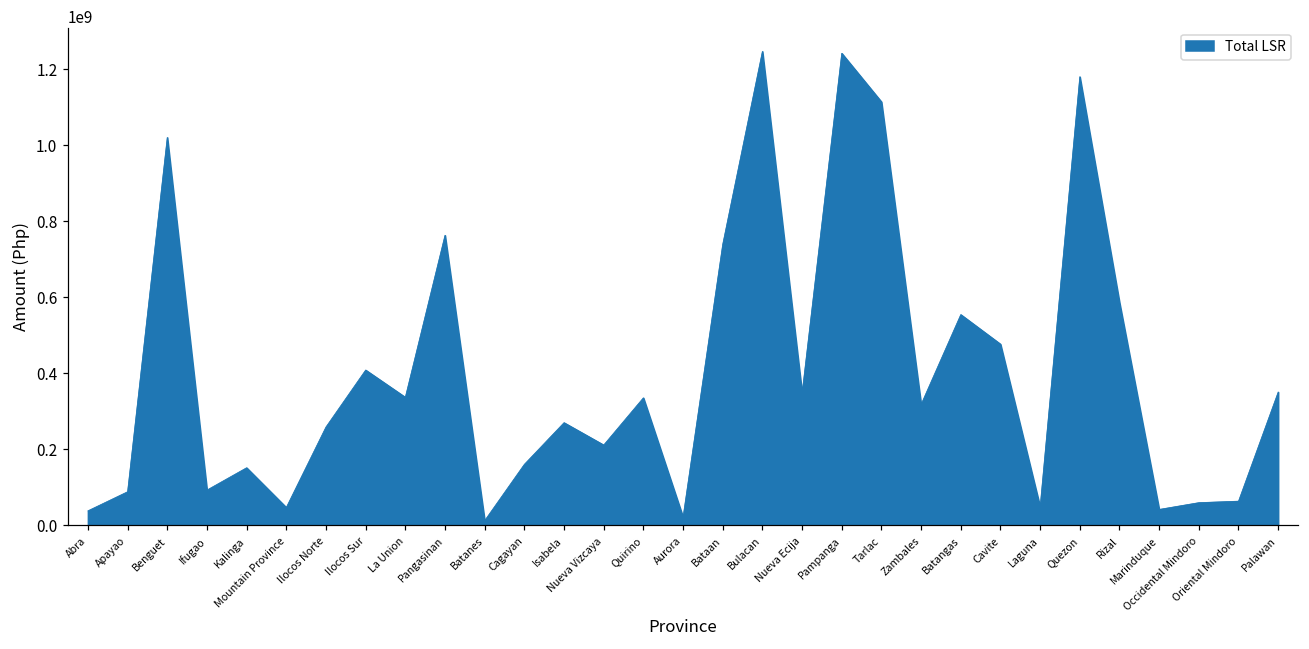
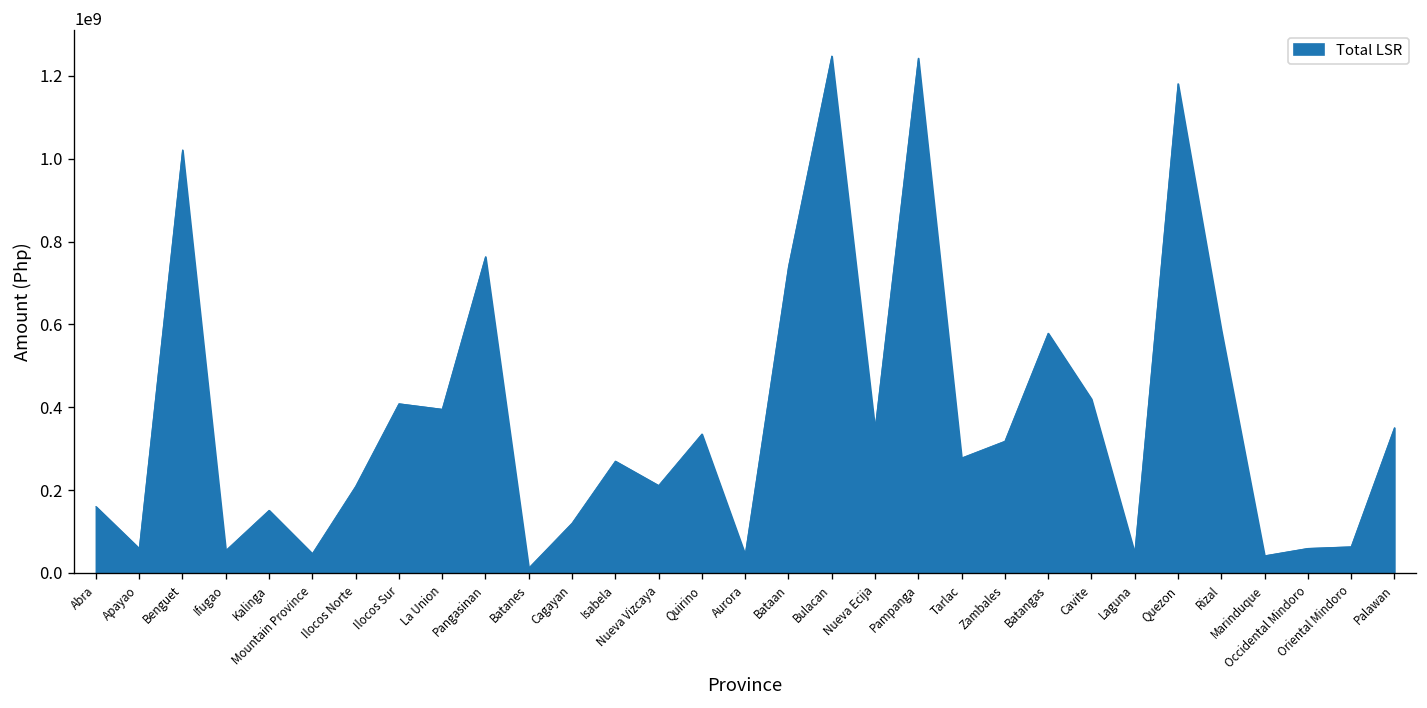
  {
-   "Abra": 40000000,
-   "Apayao": 90000000,
+   "Abra": 160000000,
+   "Apayao": 60000000,
    "Benguet": 1020000000,
-   "Ifugao": 90000000,
+   "Ifugao": 50000000,
    "Kalinga": 150000000,
    "Mountain Province": 50000000,
-   "Ilocos Norte": 260000000,
+   "Ilocos Norte": 210000000,
    "Ilocos Sur": 410000000,
-   "La Union": 340000000,
+   "La Union": 400000000,
    "Pangasinan": 760000000,
    "Batanes": 10000000,
-   "Cagayan": 160000000,
+   "Cagayan": 120000000,
    "Isabela": 270000000,
    "Nueva Vizcaya": 210000000,
    "Quirino": 340000000,
-   "Aurora": 20000000,
+   "Aurora": 40000000,
    "Bataan": 740000000,
    "Bulacan": 1250000000,
    "Nueva Ecija": 350000000,
    "Pampanga": 1240000000,
-   "Tarlac": 1110000000,
+   "Tarlac": 280000000,
    "Zambales": 320000000,
-   "Batangas": 550000000,
-   "Cavite": 480000000,
+   "Batangas": 580000000,
+   "Cavite": 420000000,
    "Laguna": 50000000,
    "Quezon": 1180000000,
    "Rizal": 590000000,
    "Marinduque": 40000000,
    "Occidental Mindoro": 60000000,
    "Oriental Mindoro": 60000000,
    "Palawan": 350000000
  }
